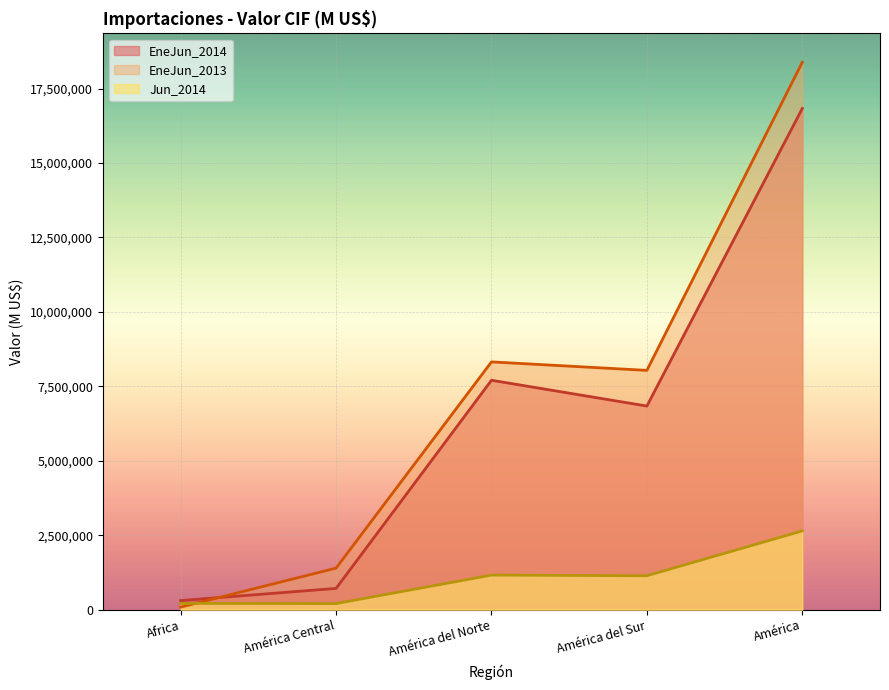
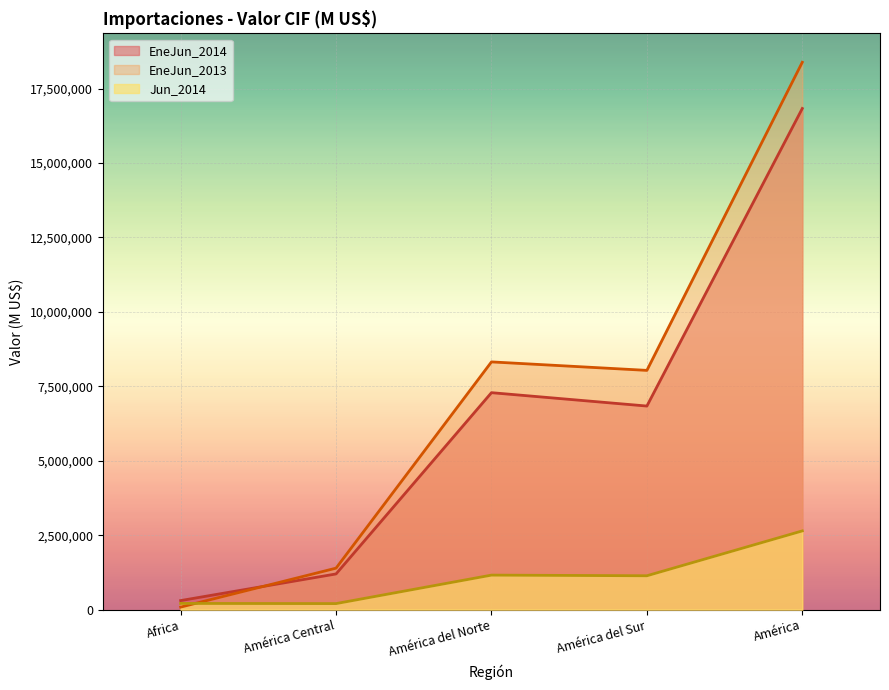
  {
    "EneJun_2014": {
      "Africa": "300,000",
-     "América Central": "700,000",
-     "América del Norte": "7,700,000",
+     "América Central": "1,200,000",
+     "América del Norte": "7,300,000",
      "América del Sur": "6,800,000",
      "América": "16,800,000"
    }
  }
